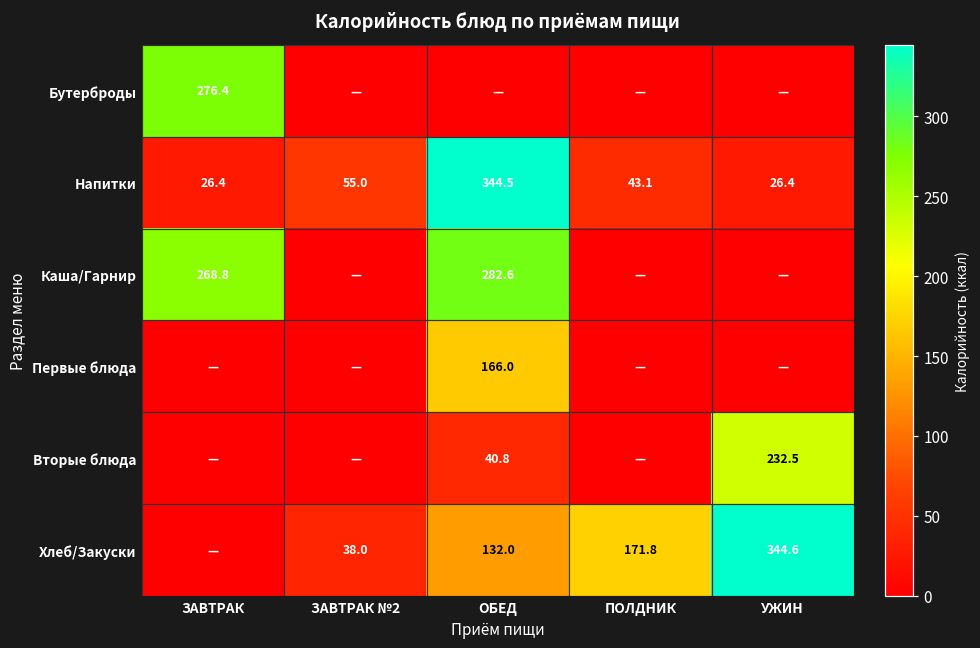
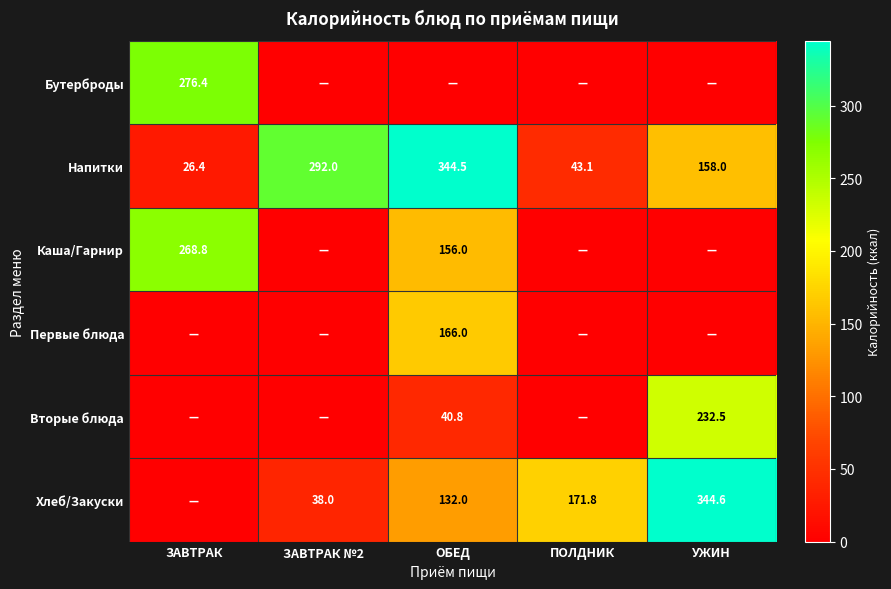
  {
    "Бутерброды": {
      "ЗАВТРАК": 276.4
    },
    "Напитки": {
      "ЗАВТРАК": 26.4,
-     "ЗАВТРАК №2": 55.0,
+     "ЗАВТРАК №2": 292.0,
      "ОБЕД": 344.5,
      "ПОЛДНИК": 43.1,
-     "УЖИН": 26.4
+     "УЖИН": 158.0
    },
    "Каша/Гарнир": {
      "ЗАВТРАК": 268.8,
-     "ОБЕД": 282.6
+     "ОБЕД": 156.0
    },
    "Первые блюда": {
      "ОБЕД": 166.0
    },
    "Вторые блюда": {
      "ОБЕД": 40.8,
      "УЖИН": 232.5
    },
    "Хлеб/Закуски": {
      "ЗАВТРАК №2": 38.0,
      "ОБЕД": 132.0,
      "ПОЛДНИК": 171.8,
      "УЖИН": 344.6
    }
  }
